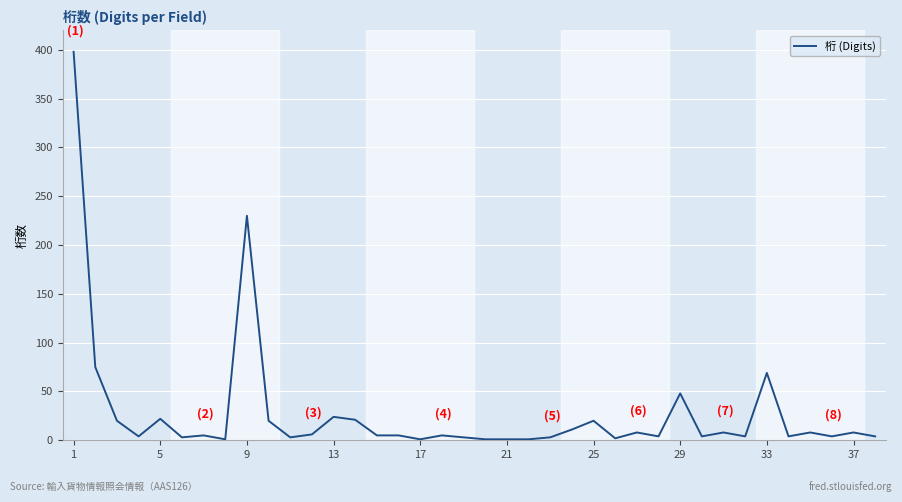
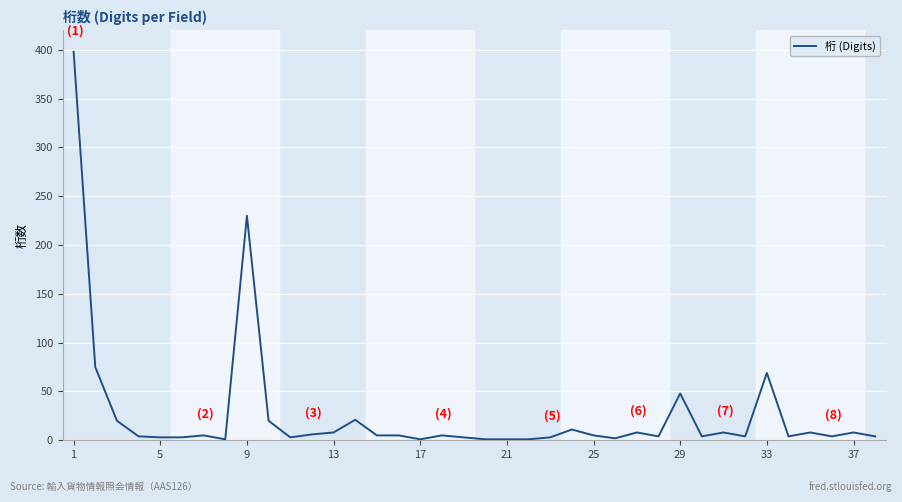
  {
-   "5": 20,
+   "5": 0,
    "9": 230,
-   "13": 20,
+   "13": 10,
    "17": 0,
    "21": 0,
-   "25": 20,
+   "25": 10,
    "29": 50,
    "33": 70
  }
